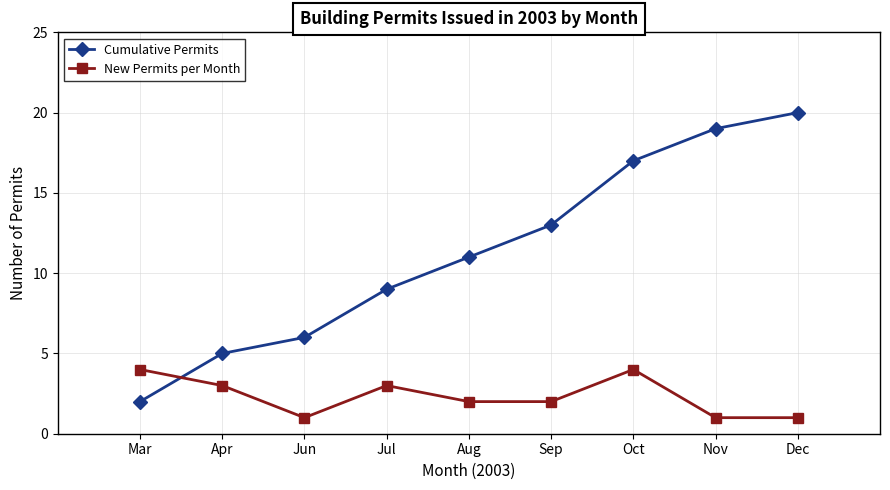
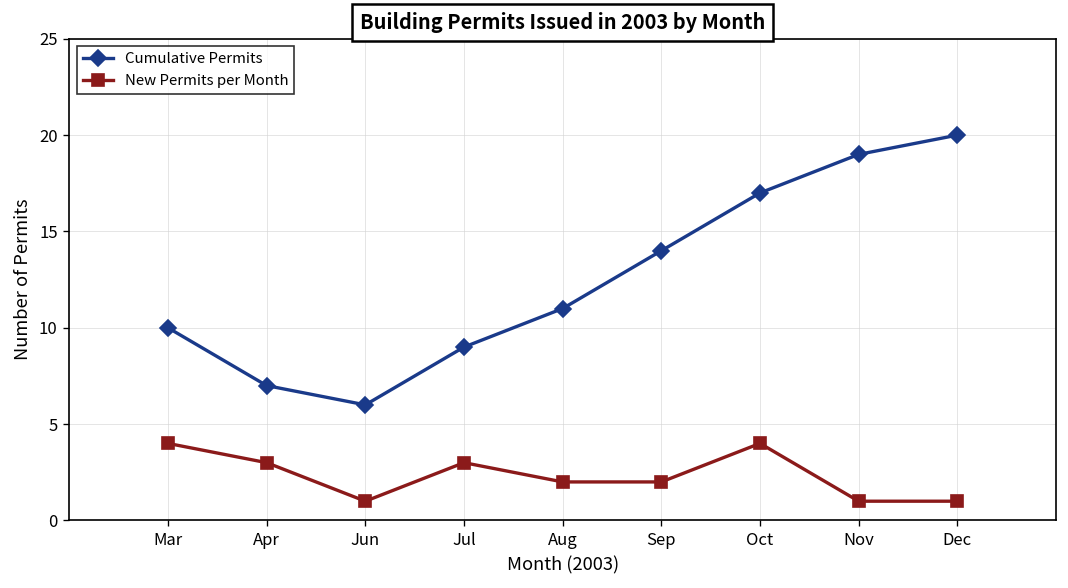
  {
    "Cumulative Permits": {
-     "Mar": 2,
-     "Apr": 5,
+     "Mar": 10,
+     "Apr": 7,
      "Jun": 6,
      "Jul": 9,
      "Aug": 11,
-     "Sep": 13,
+     "Sep": 14,
      "Oct": 17,
      "Nov": 19,
      "Dec": 20
    },
    "New Permits per Month": {
      "Mar": 4,
      "Apr": 3,
      "Jun": 1,
      "Jul": 3,
      "Aug": 2,
      "Sep": 2,
      "Oct": 4,
      "Nov": 1,
      "Dec": 1
    }
  }
